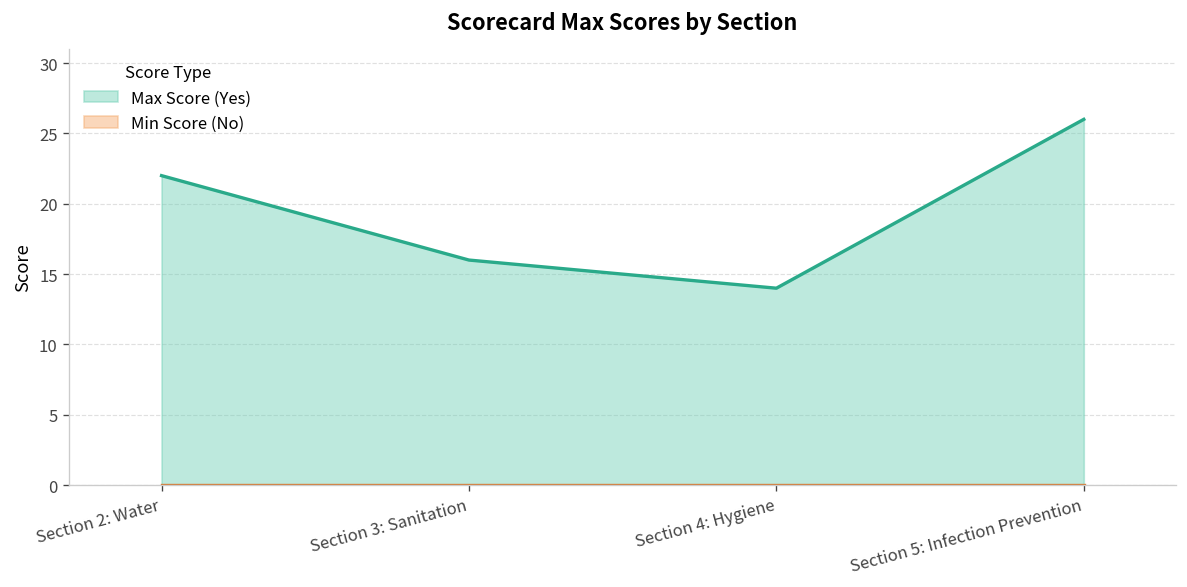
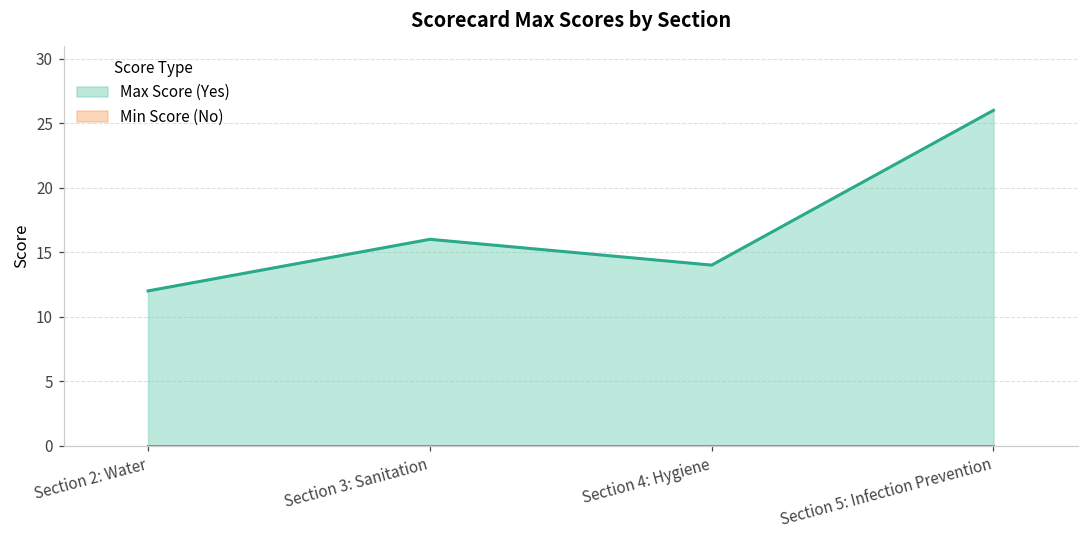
  {
    "Max Score (Yes)": {
-     "Section 2: Water": 22,
+     "Section 2: Water": 12,
      "Section 3: Sanitation": 16,
      "Section 4: Hygiene": 14,
      "Section 5: Infection Prevention": 26
    },
    "Min Score (No)": {
      "Section 2: Water": 0,
      "Section 3: Sanitation": 0,
      "Section 4: Hygiene": 0,
      "Section 5: Infection Prevention": 0
    }
  }
